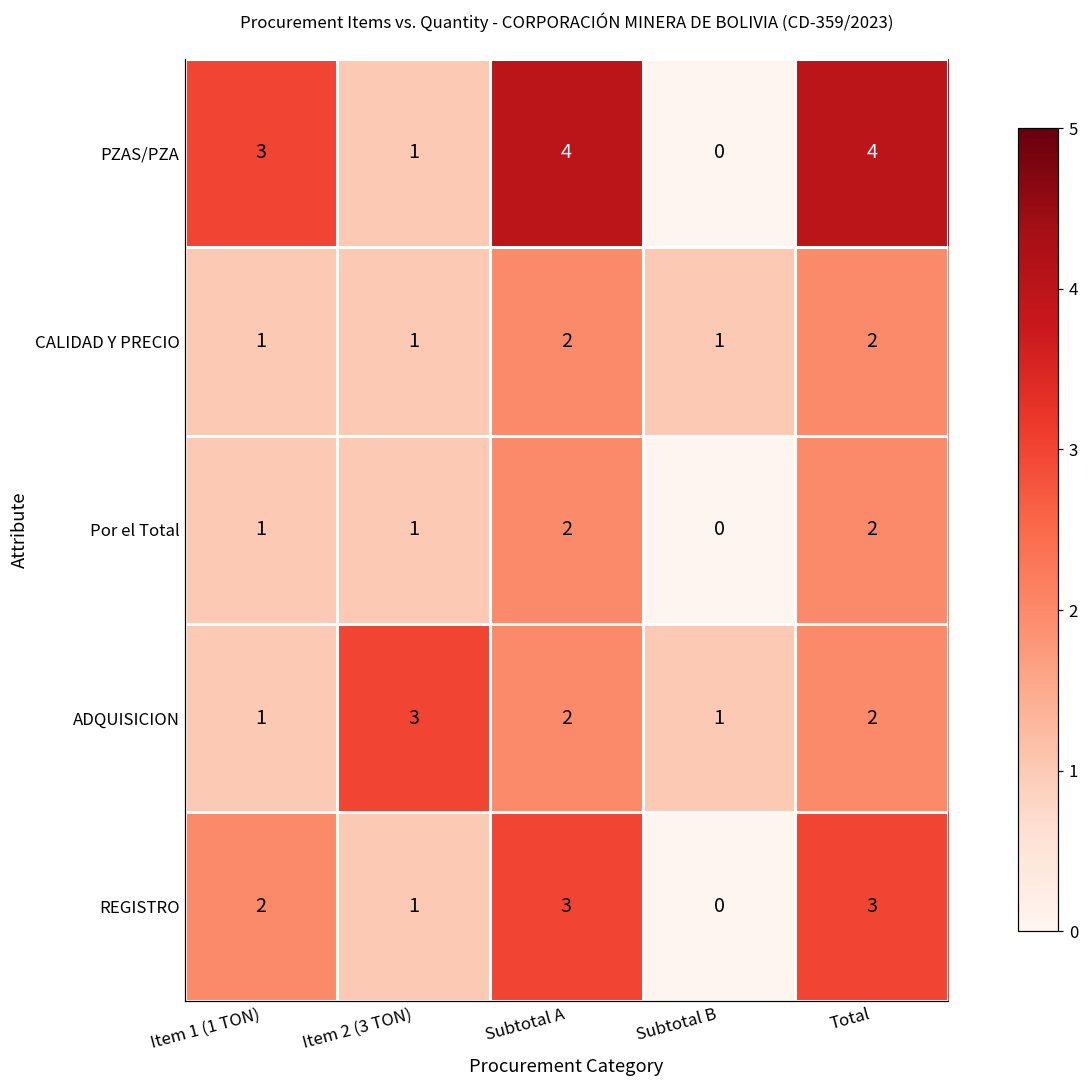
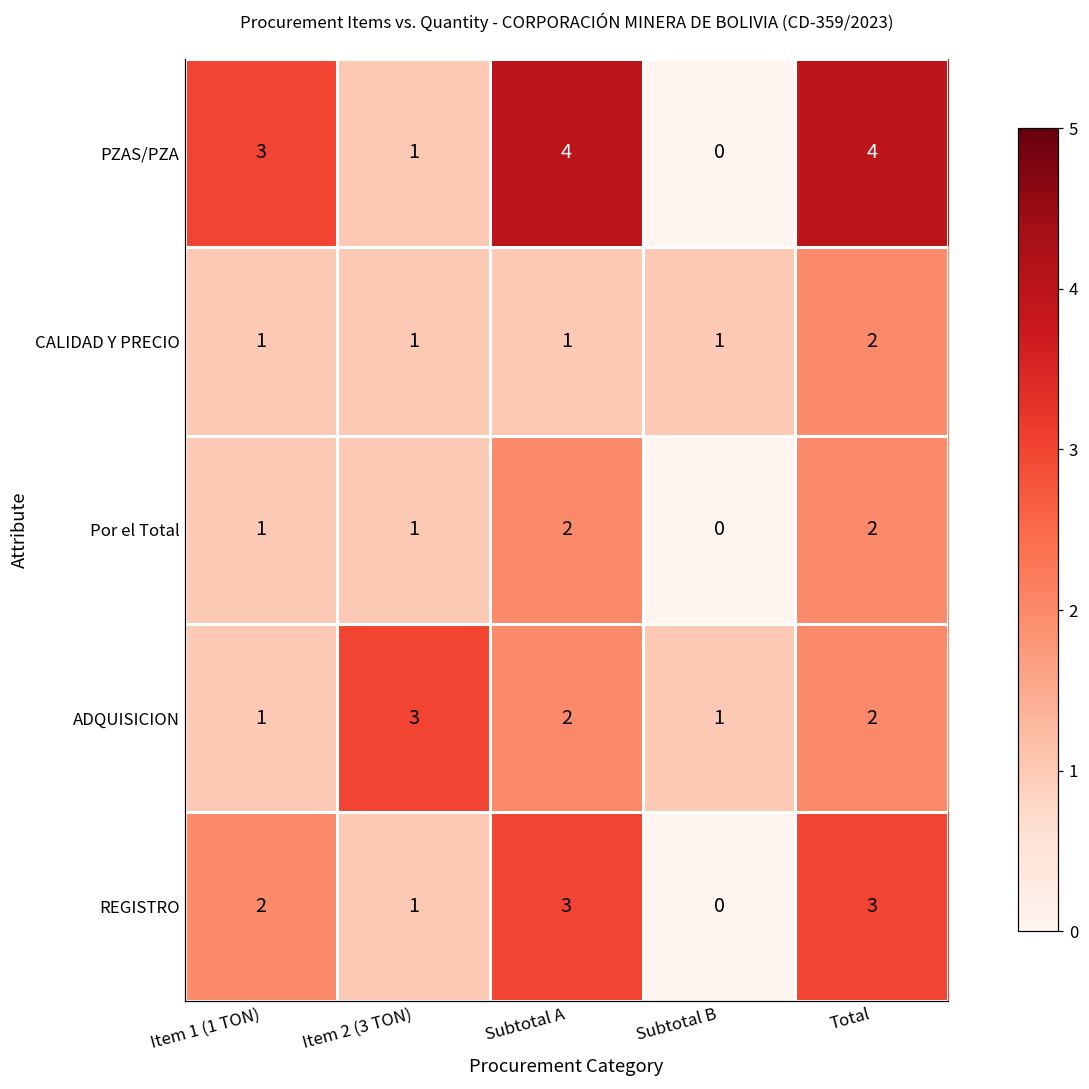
  {
    "PZAS/PZA": {
      "Item 1 (1 TON)": 3,
      "Item 2 (3 TON)": 1,
      "Subtotal A": 4,
      "Subtotal B": 0,
      "Total": 4
    },
    "CALIDAD Y PRECIO": {
      "Item 1 (1 TON)": 1,
      "Item 2 (3 TON)": 1,
-     "Subtotal A": 2,
+     "Subtotal A": 1,
      "Subtotal B": 1,
      "Total": 2
    },
    "Por el Total": {
      "Item 1 (1 TON)": 1,
      "Item 2 (3 TON)": 1,
      "Subtotal A": 2,
      "Subtotal B": 0,
      "Total": 2
    },
    "ADQUISICION": {
      "Item 1 (1 TON)": 1,
      "Item 2 (3 TON)": 3,
      "Subtotal A": 2,
      "Subtotal B": 1,
      "Total": 2
    },
    "REGISTRO": {
      "Item 1 (1 TON)": 2,
      "Item 2 (3 TON)": 1,
      "Subtotal A": 3,
      "Subtotal B": 0,
      "Total": 3
    }
  }
